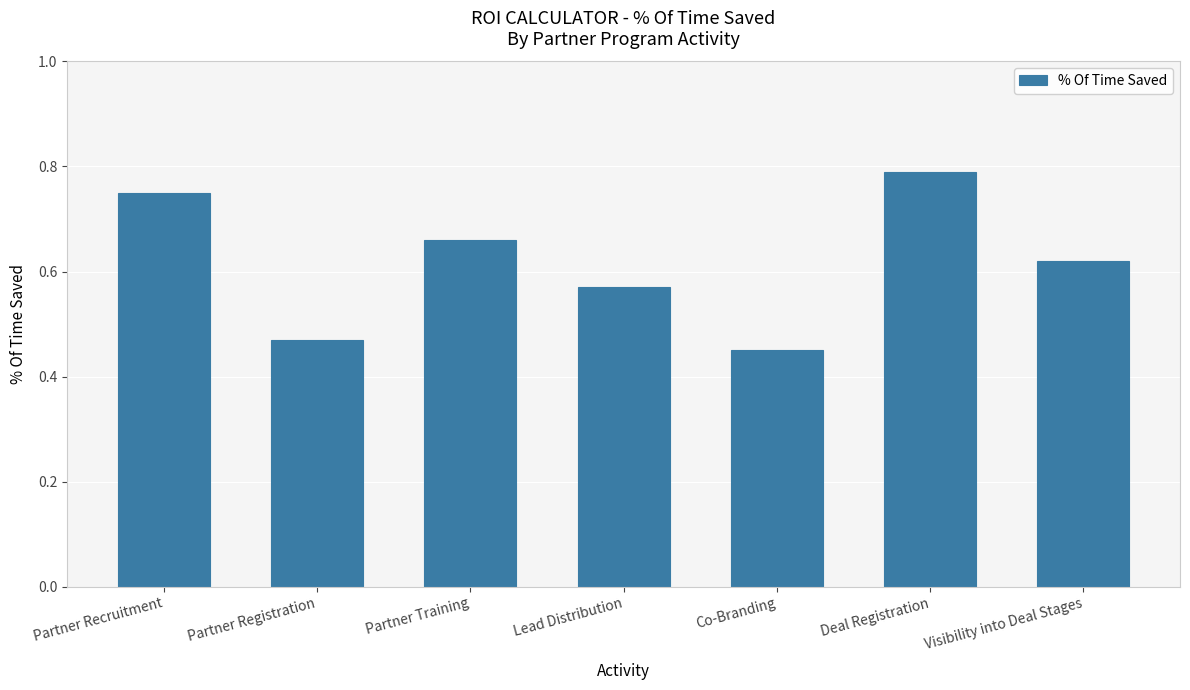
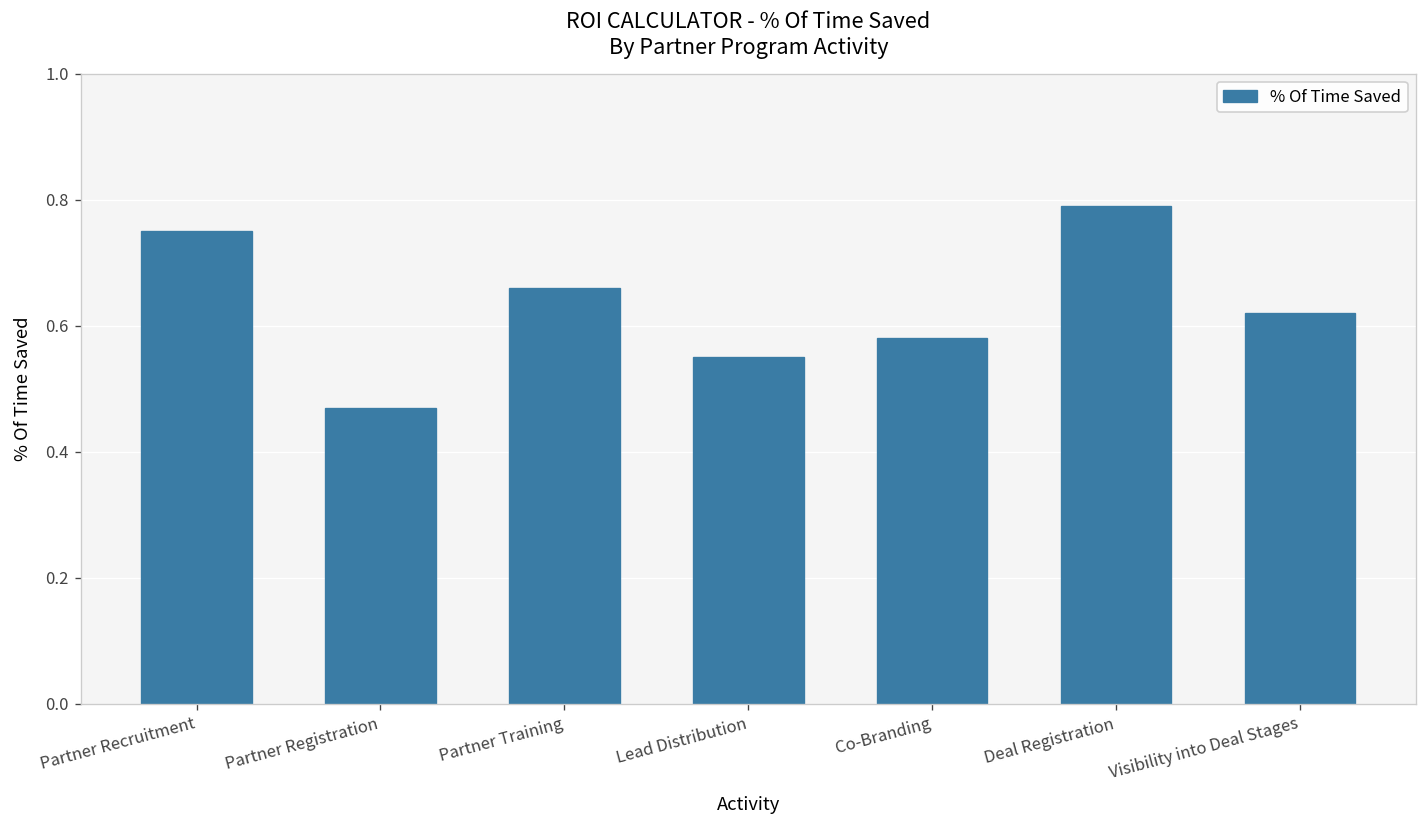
  {
    "Partner Recruitment": 0.75,
    "Partner Registration": 0.47,
    "Partner Training": 0.66,
-   "Lead Distribution": 0.57,
-   "Co-Branding": 0.45,
+   "Lead Distribution": 0.55,
+   "Co-Branding": 0.58,
    "Deal Registration": 0.79,
    "Visibility into Deal Stages": 0.62
  }
